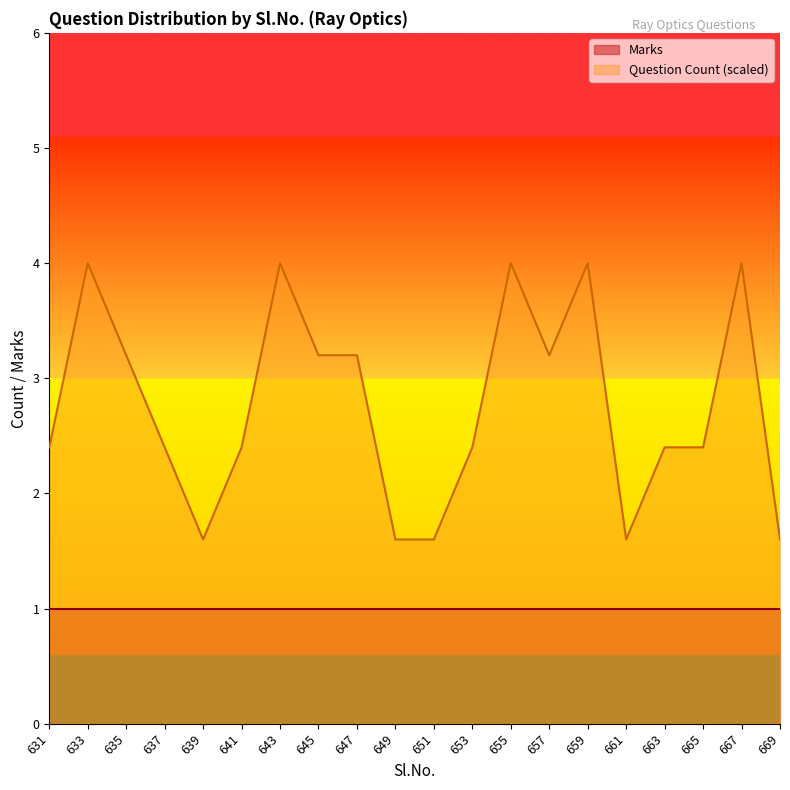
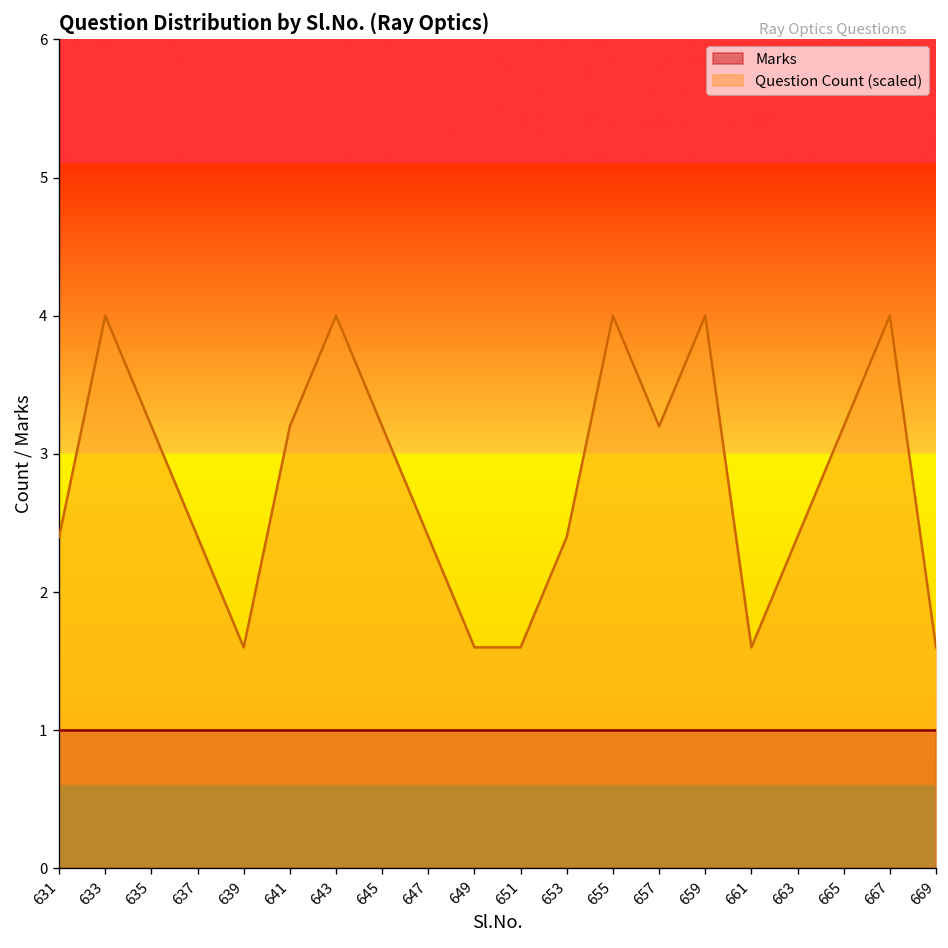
  {
    "Marks": {
      "631": 1.00,
      "633": 1.00,
      "635": 1.00,
      "637": 1.00,
      "639": 1.00,
      "641": 1.00,
      "643": 1.00,
      "645": 1.00,
      "647": 1.00,
      "649": 1.00,
      "651": 1.00,
      "653": 1.00,
      "655": 1.00,
      "657": 1.00,
      "659": 1.00,
      "661": 1.00,
      "663": 1.00,
      "665": 1.00,
      "667": 1.00,
      "669": 1.00
    },
    "Question Count (scaled)": {
      "631": 2.40,
      "633": 4.00,
      "635": 3.20,
      "637": 2.40,
      "639": 1.60,
-     "641": 2.40,
+     "641": 3.20,
      "643": 4.00,
      "645": 3.20,
-     "647": 3.20,
+     "647": 2.40,
      "649": 1.60,
      "651": 1.60,
      "653": 2.40,
      "655": 4.00,
      "657": 3.20,
      "659": 4.00,
      "661": 1.60,
      "663": 2.40,
-     "665": 2.40,
+     "665": 3.20,
      "667": 4.00,
      "669": 1.60
    }
  }
